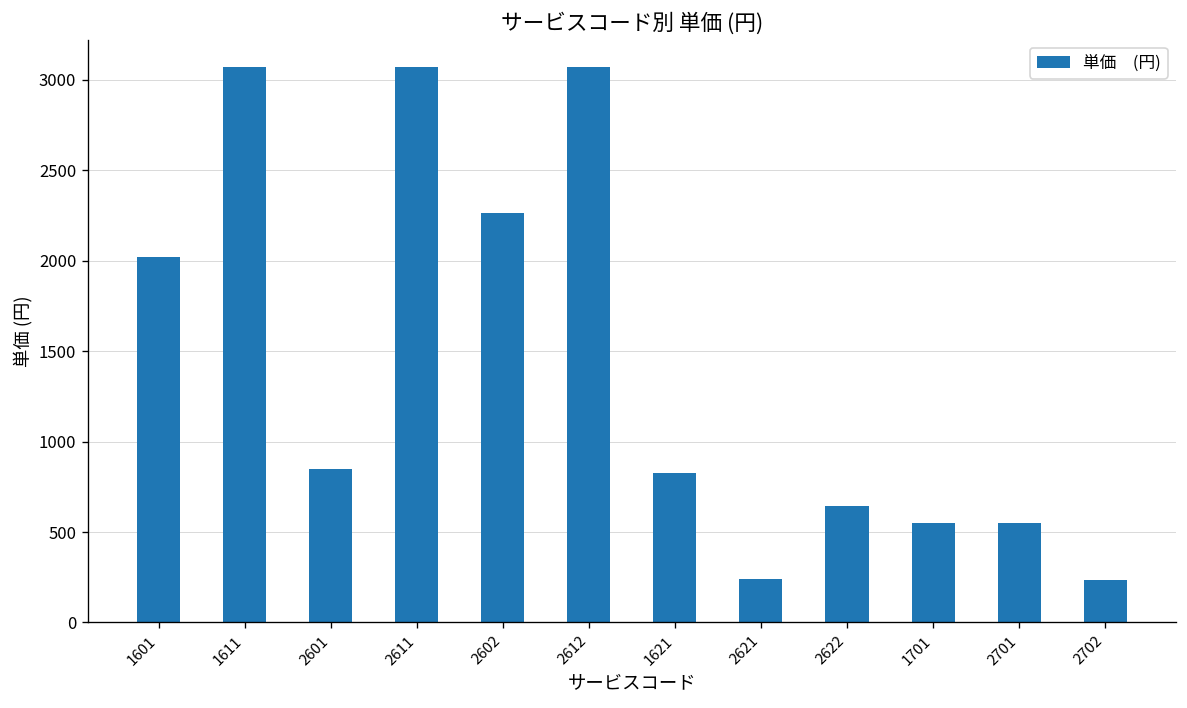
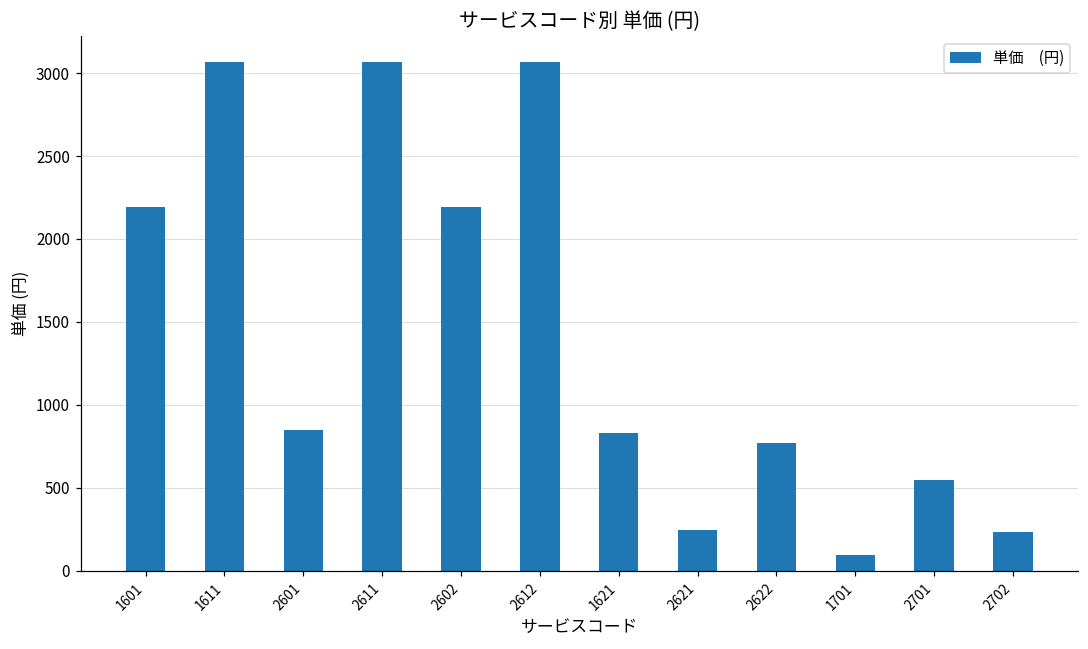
  {
-   "1601": 2020,
+   "1601": 2200,
    "1611": 3070,
    "2601": 850,
    "2611": 3070,
-   "2602": 2260,
+   "2602": 2200,
    "2612": 3070,
    "1621": 830,
    "2621": 240,
-   "2622": 640,
-   "1701": 550,
+   "2622": 770,
+   "1701": 90,
    "2701": 550,
    "2702": 230
  }
